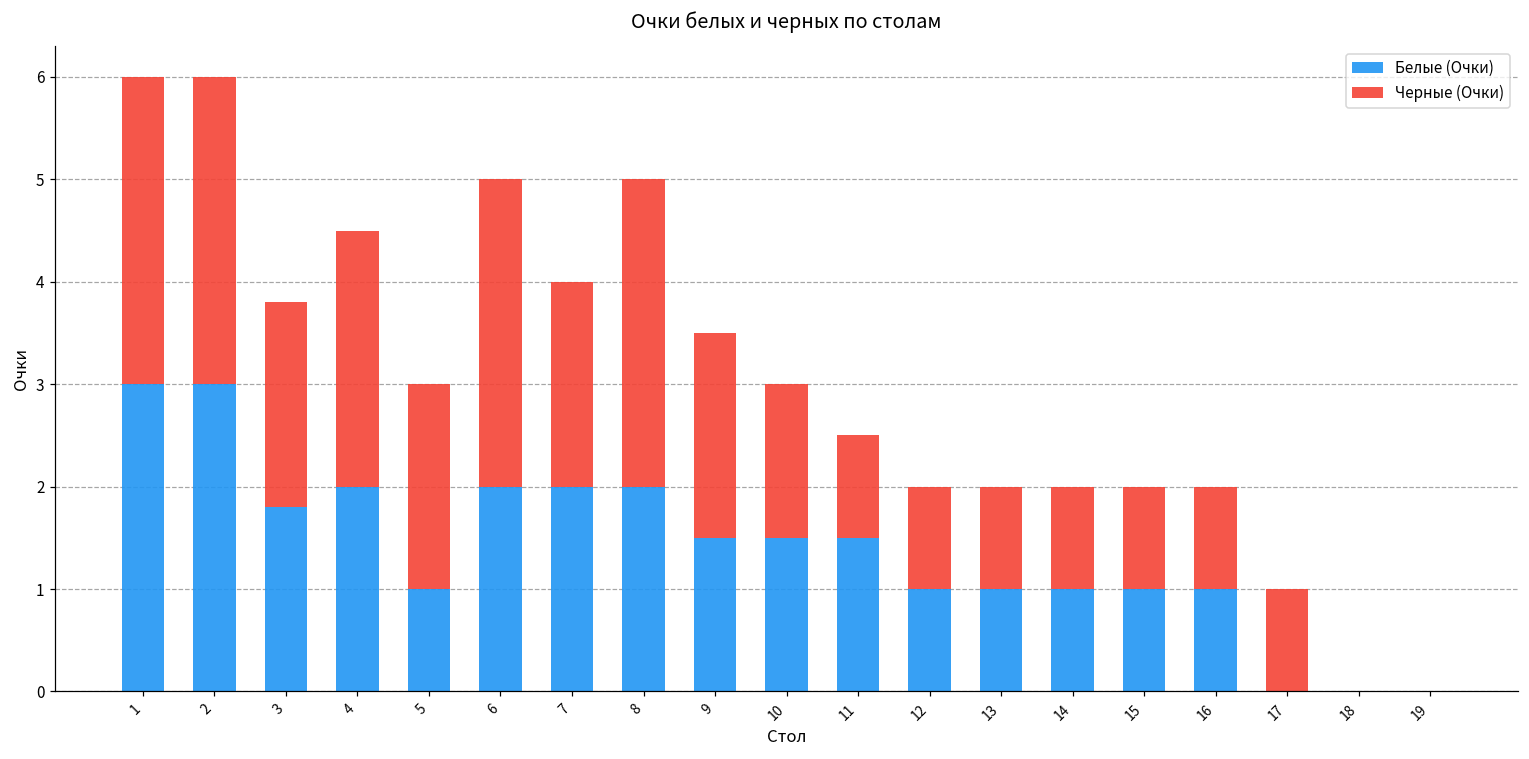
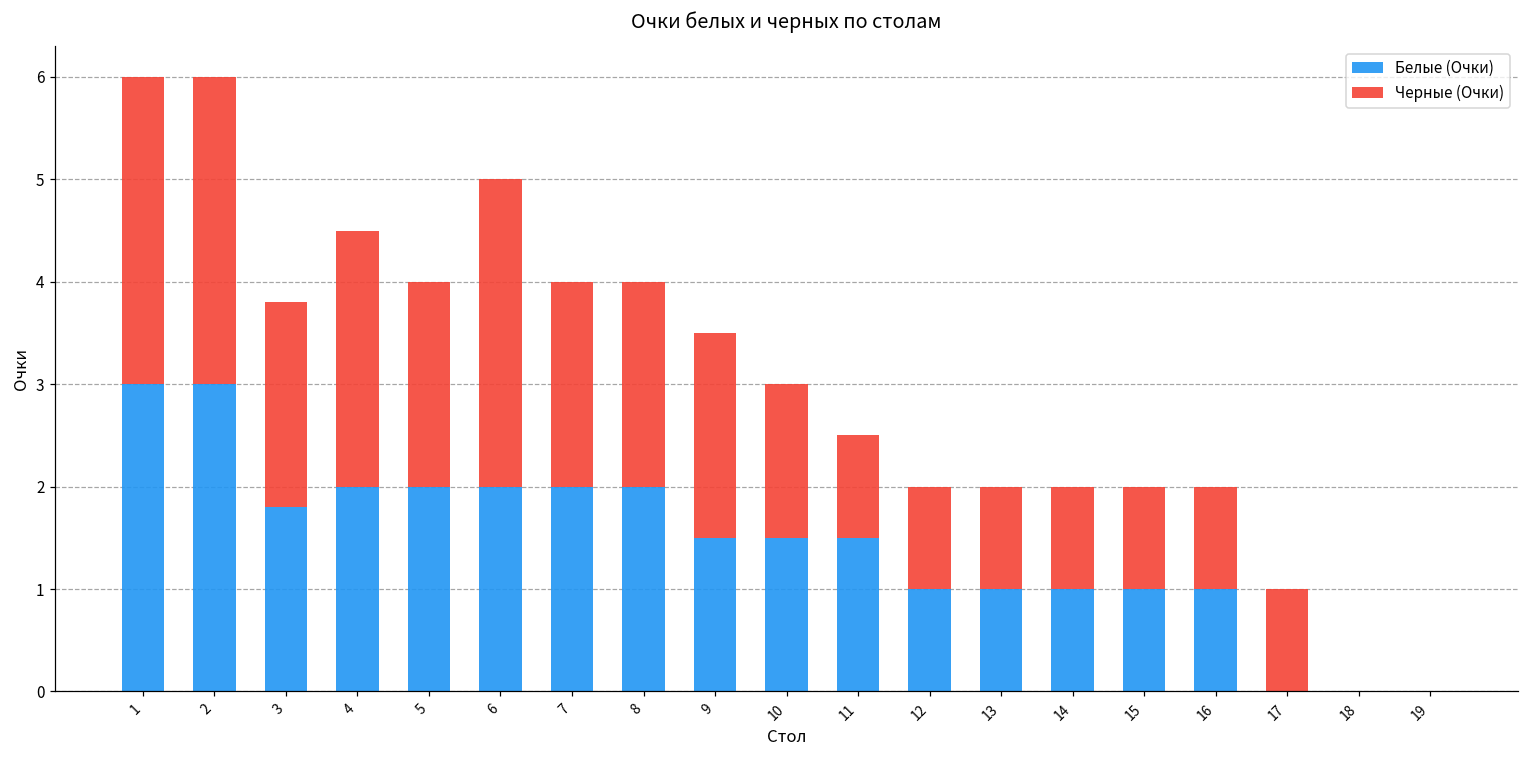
  {
    "Белые (Очки)": {
      "1": 3,
      "2": 3,
      "3": 1.8,
      "4": 2,
-     "5": 1,
+     "5": 2,
      "6": 2,
      "7": 2,
      "8": 2,
      "9": 1.5,
      "10": 1.5,
      "11": 1.5,
      "12": 1,
      "13": 1,
      "14": 1,
      "15": 1,
      "16": 1,
      "17": 0,
      "18": 0,
      "19": 0
    },
    "Черные (Очки)": {
      "1": 3,
      "2": 3,
      "3": 2,
      "4": 2.5,
      "5": 2,
      "6": 3,
      "7": 2,
-     "8": 3,
+     "8": 2,
      "9": 2,
      "10": 1.5,
      "11": 1,
      "12": 1,
      "13": 1,
      "14": 1,
      "15": 1,
      "16": 1,
      "17": 1,
      "18": 0,
      "19": 0
    }
  }
